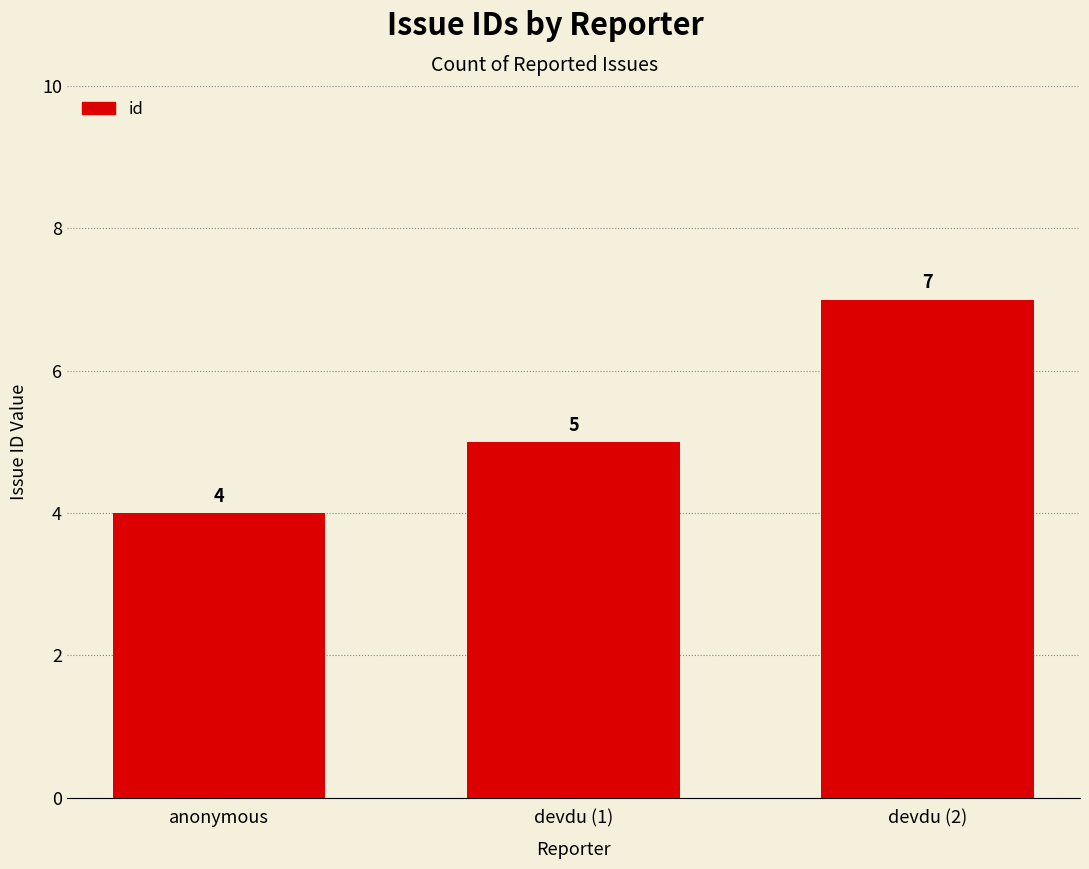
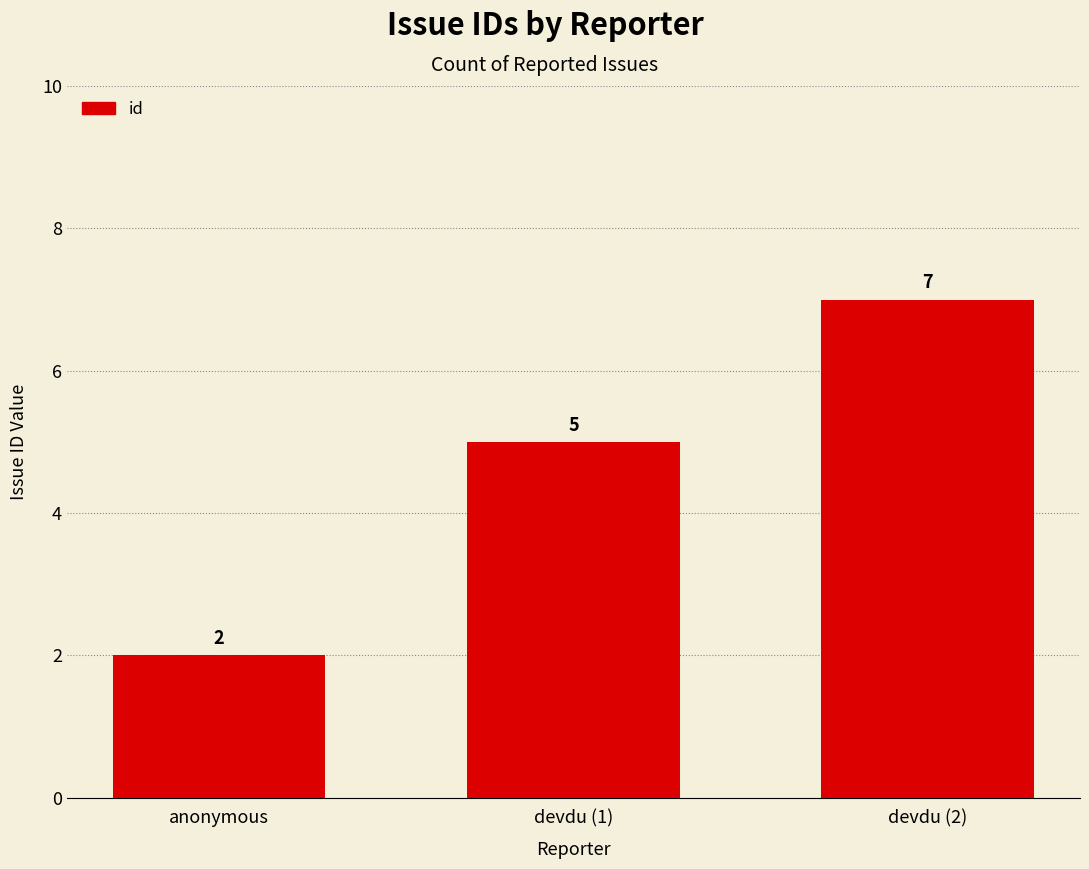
  {
-   "anonymous": 4,
+   "anonymous": 2,
    "devdu (1)": 5,
    "devdu (2)": 7
  }
